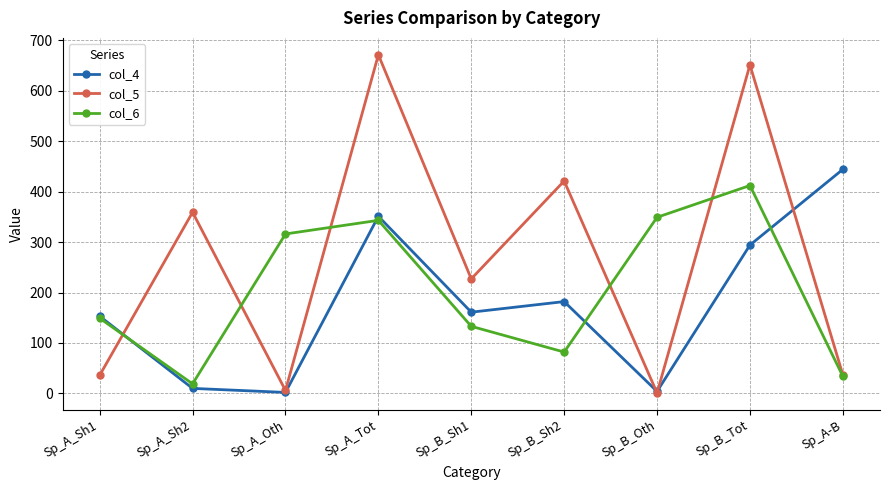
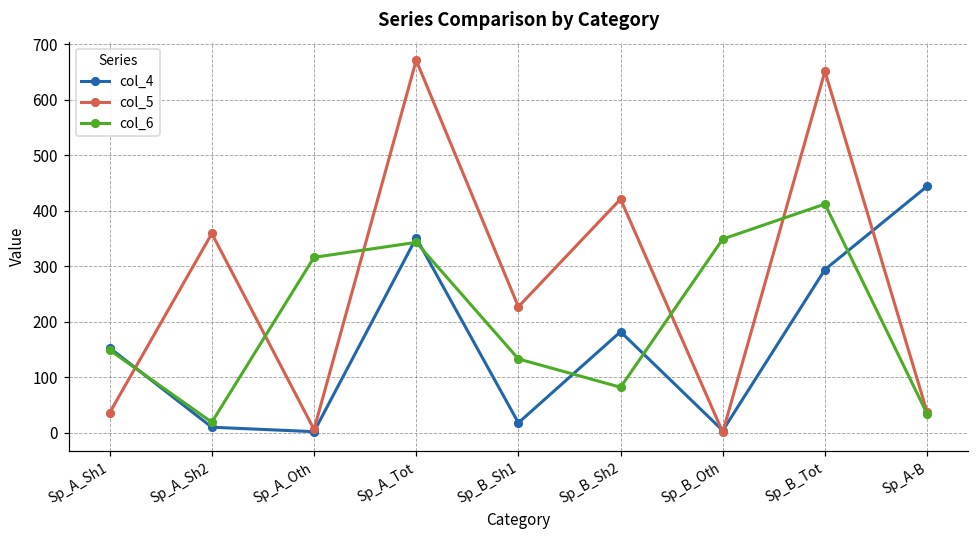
  {
    "col_4": {
      "Sp_A_Sh2": 10,
      "Sp_A_Tot": 350,
-     "Sp_B_Sh1": 160,
+     "Sp_B_Sh1": 20,
      "Sp_B_Sh2": 180,
      "Sp_B_Tot": 290,
      "Sp_A-B": 440
    },
    "col_5": {
      "Sp_A_Sh1": 40,
      "Sp_A_Sh2": 360,
      "Sp_A_Tot": 670,
      "Sp_B_Sh1": 230,
      "Sp_B_Sh2": 420,
      "Sp_B_Tot": 650
    },
    "col_6": {
      "Sp_A_Sh2": 20,
      "Sp_A_Oth": 320,
      "Sp_A_Tot": 340,
      "Sp_B_Sh1": 130,
      "Sp_B_Sh2": 80,
      "Sp_B_Oth": 350,
      "Sp_B_Tot": 410
    }
  }
